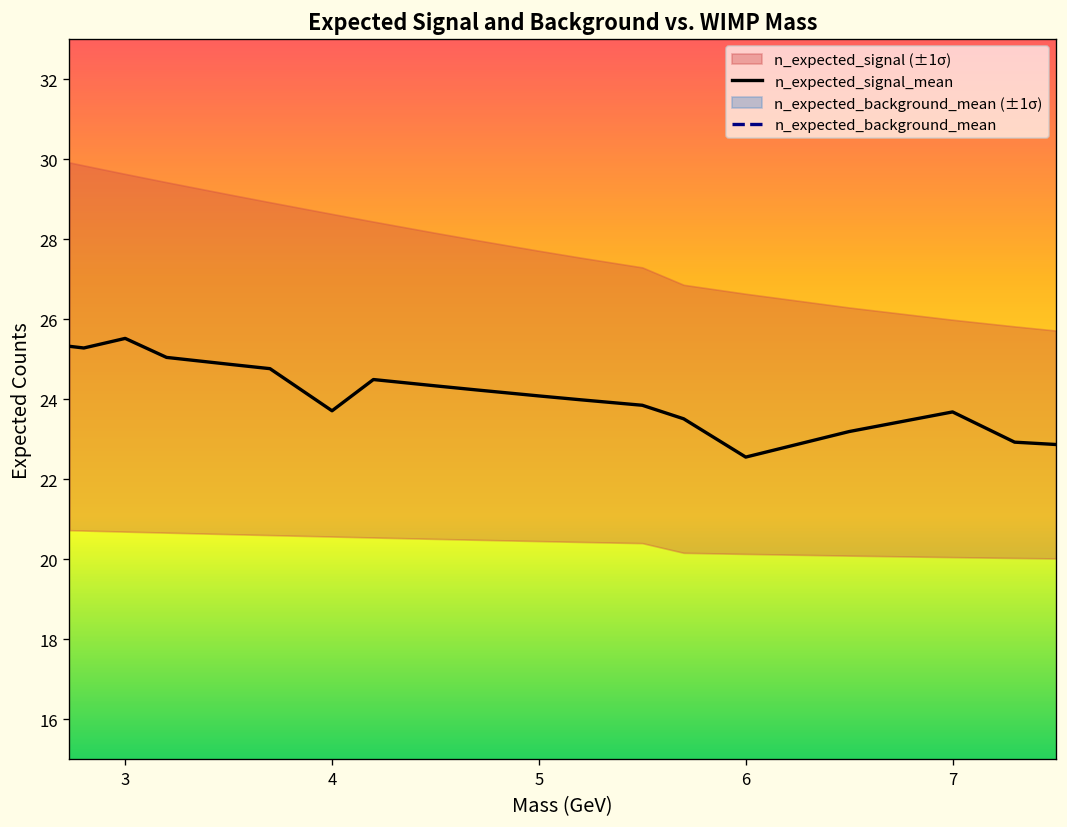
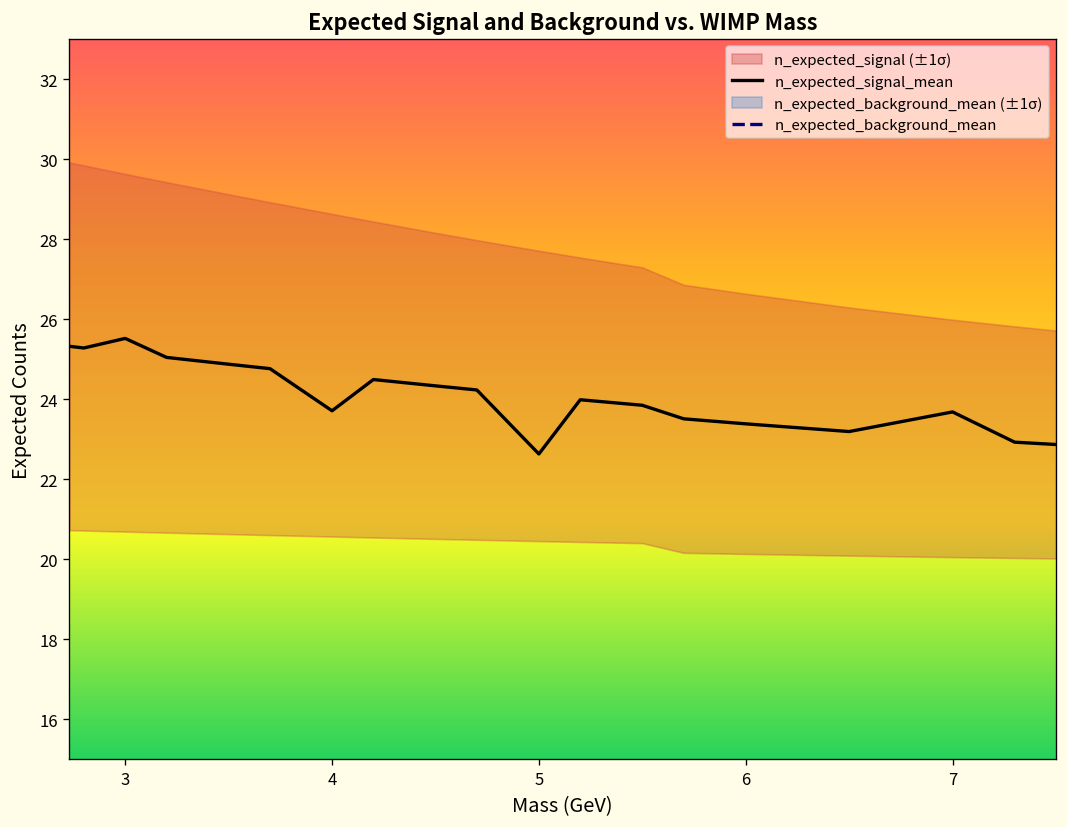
  {
    "n_expected_signal_mean": {
      "3": 25.5,
      "4": 23.7,
-     "5": 24.1,
-     "6": 22.6,
+     "5": 22.6,
+     "6": 23.4,
      "7": 23.7
    }
  }
